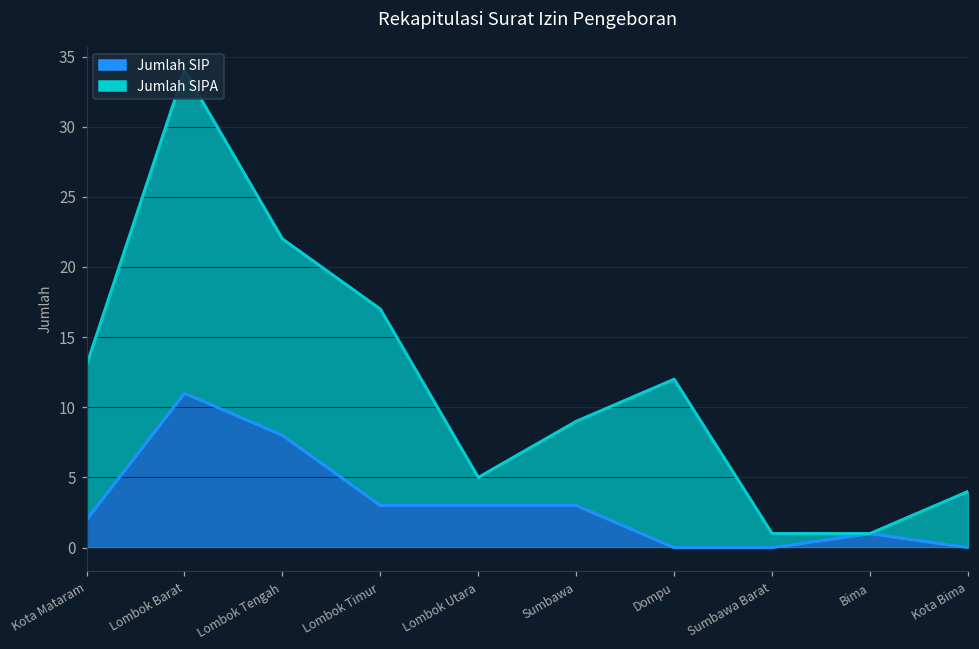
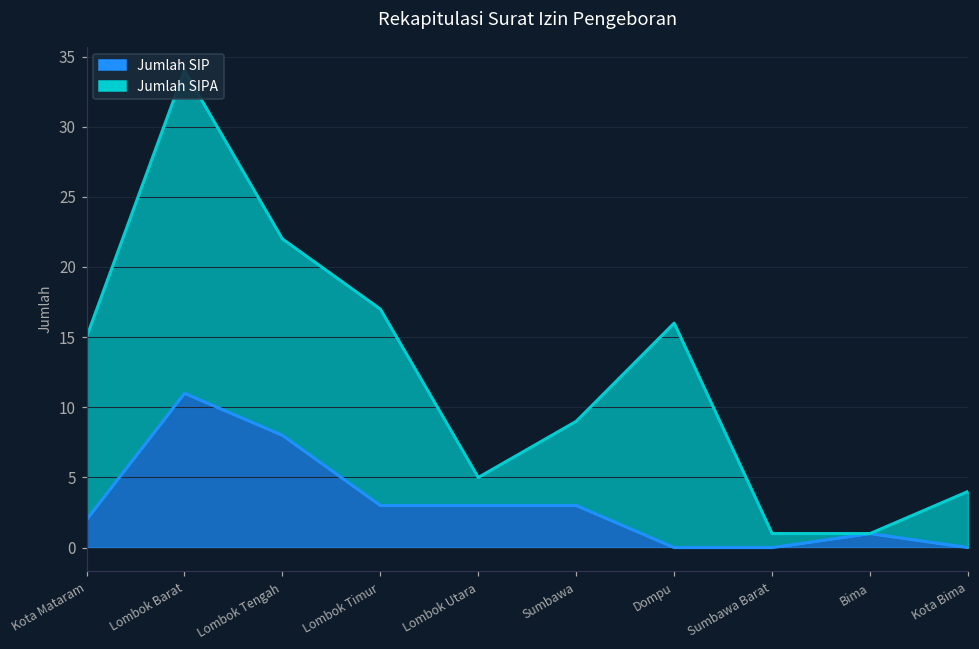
  {
    "Jumlah SIP": {
      "Kota Mataram": 2,
      "Lombok Barat": 11,
      "Lombok Tengah": 8,
      "Lombok Timur": 3,
      "Lombok Utara": 3,
      "Sumbawa": 3,
      "Dompu": 0,
      "Sumbawa Barat": 0,
      "Kota Bima": 0
    },
    "Jumlah SIPA": {
-     "Kota Mataram": 11,
+     "Kota Mataram": 13,
      "Lombok Tengah": 14,
      "Lombok Timur": 14,
      "Lombok Utara": 2,
      "Sumbawa": 6,
-     "Dompu": 12,
+     "Dompu": 16,
      "Sumbawa Barat": 1,
      "Kota Bima": 4
    }
  }
